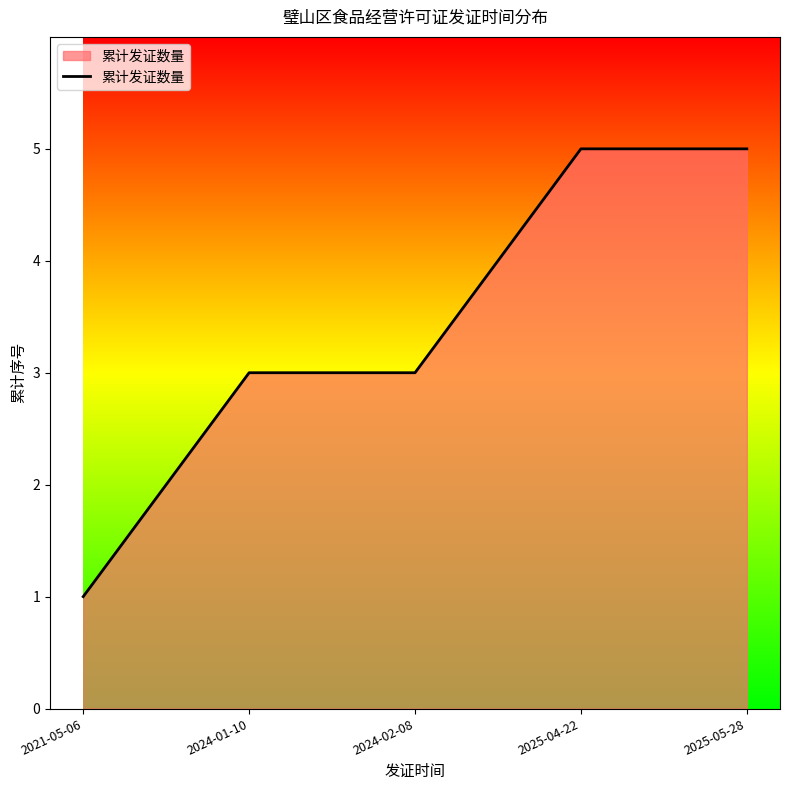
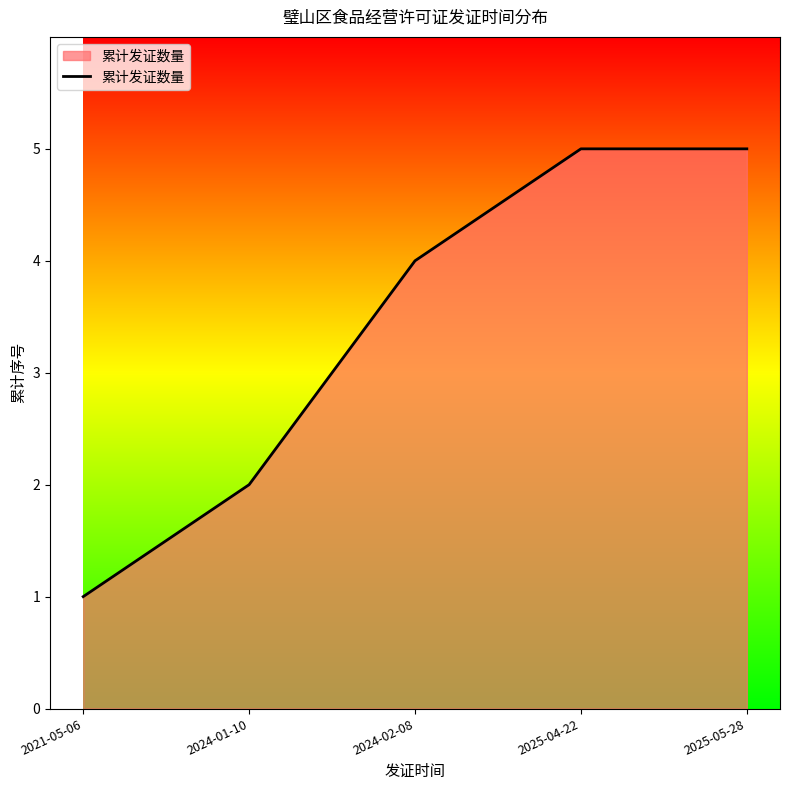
  {
    "2021-05-06": 1,
-   "2024-01-10": 3,
-   "2024-02-08": 3,
+   "2024-01-10": 2,
+   "2024-02-08": 4,
    "2025-04-22": 5,
    "2025-05-28": 5
  }
